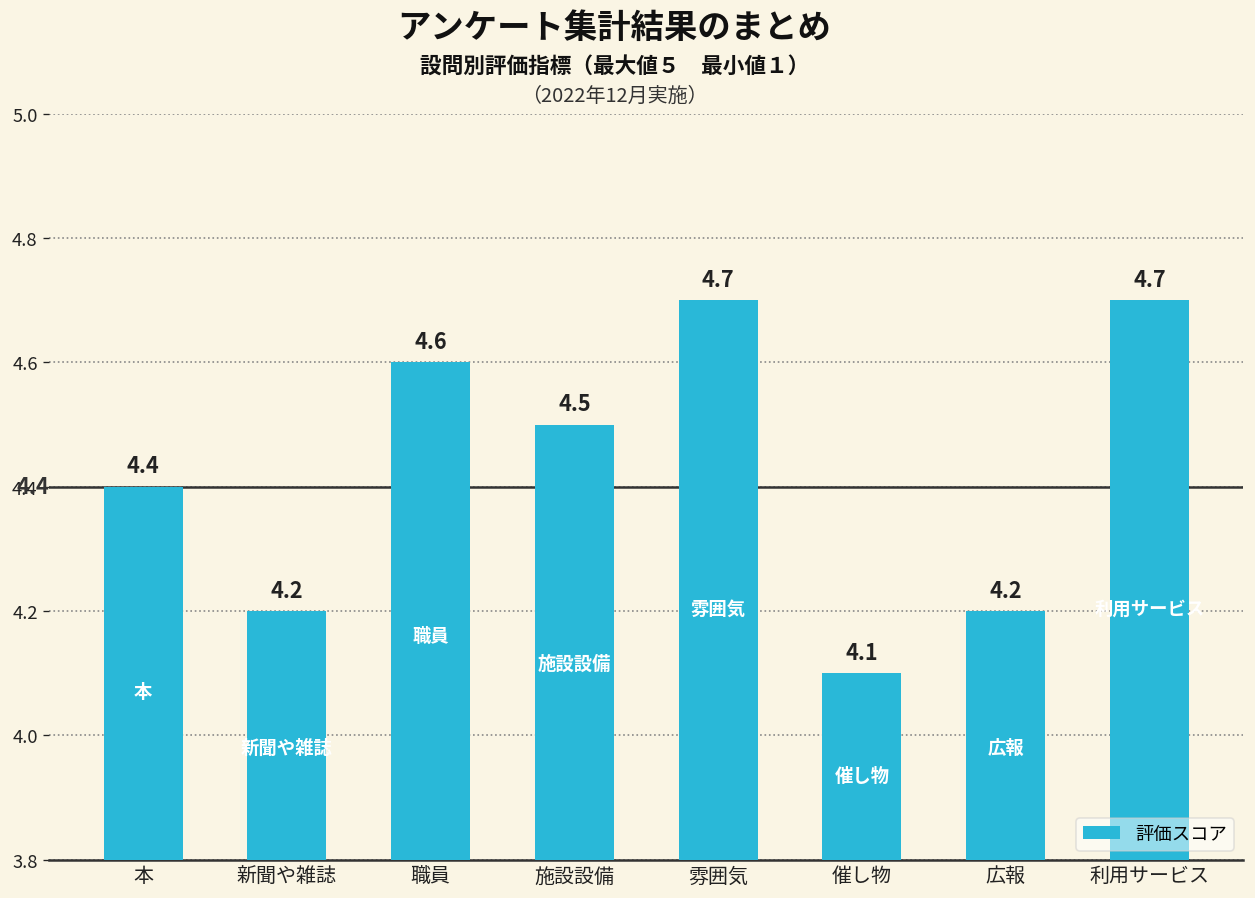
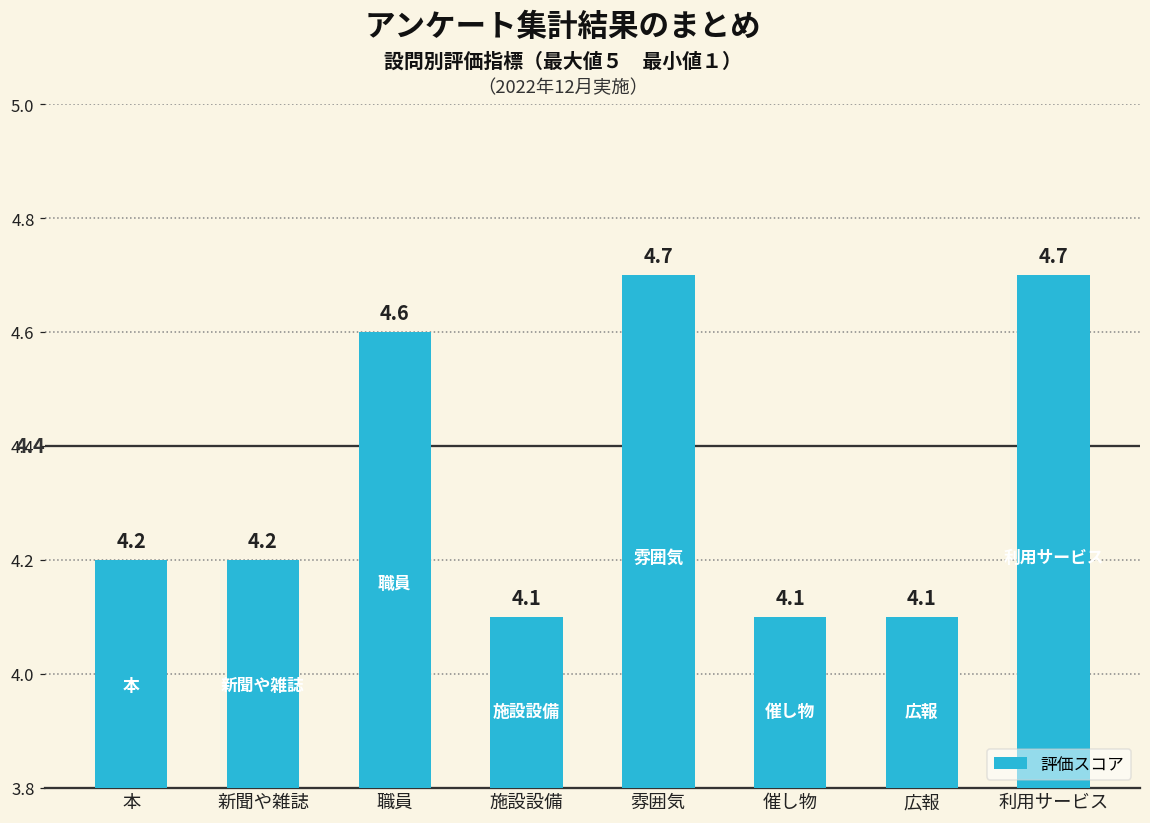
  {
-   "本": 4.4,
+   "本": 4.2,
    "新聞や雑誌": 4.2,
    "職員": 4.6,
-   "施設設備": 4.5,
+   "施設設備": 4.1,
    "雰囲気": 4.7,
    "催し物": 4.1,
-   "広報": 4.2,
+   "広報": 4.1,
    "利用サービス": 4.7
  }
